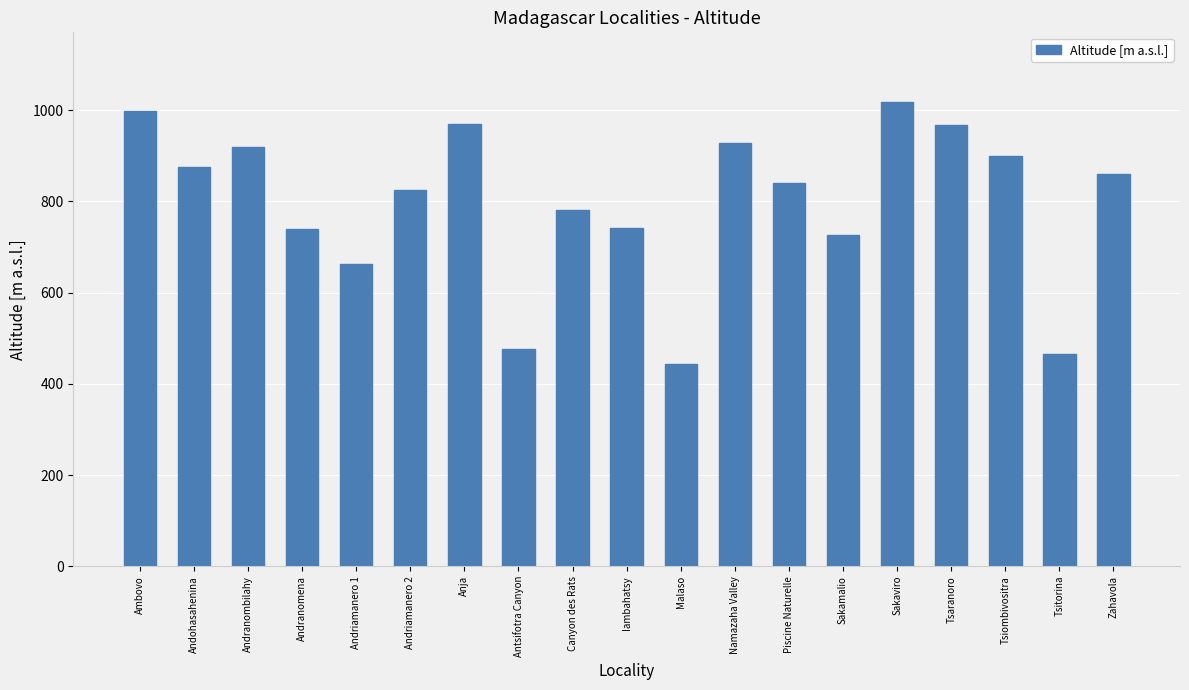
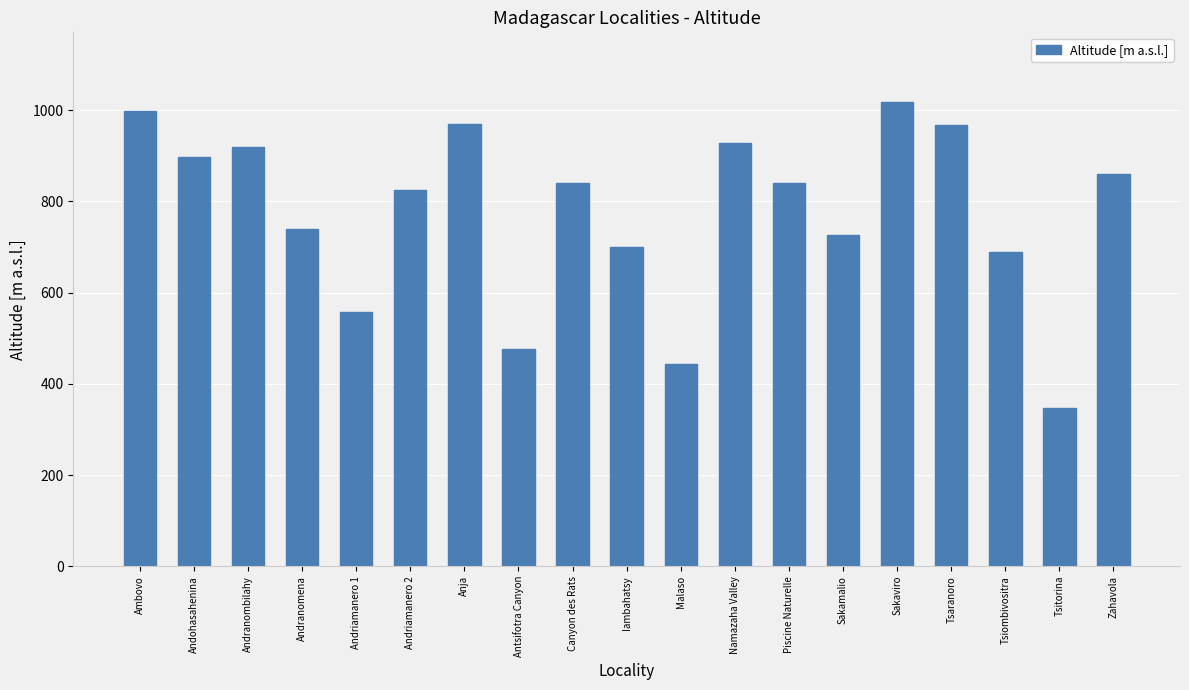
  {
    "Ambovo": 1000,
-   "Andohasahenina": 880,
+   "Andohasahenina": 900,
    "Andranombilahy": 920,
    "Andranomena": 740,
-   "Andriamanero 1": 660,
+   "Andriamanero 1": 560,
    "Andriamanero 2": 830,
    "Anja": 970,
    "Antsifotra Canyon": 480,
-   "Canyon des Rats": 780,
-   "Iambahatsy": 740,
+   "Canyon des Rats": 840,
+   "Iambahatsy": 700,
    "Malaso": 440,
    "Namazaha Valley": 930,
    "Piscine Naturelle": 840,
    "Sakamalio": 730,
    "Sakaviro": 1020,
    "Tsaranoro": 970,
-   "Tsiombivositra": 900,
-   "Tsitorina": 470,
+   "Tsiombivositra": 690,
+   "Tsitorina": 350,
    "Zahavola": 860
  }
